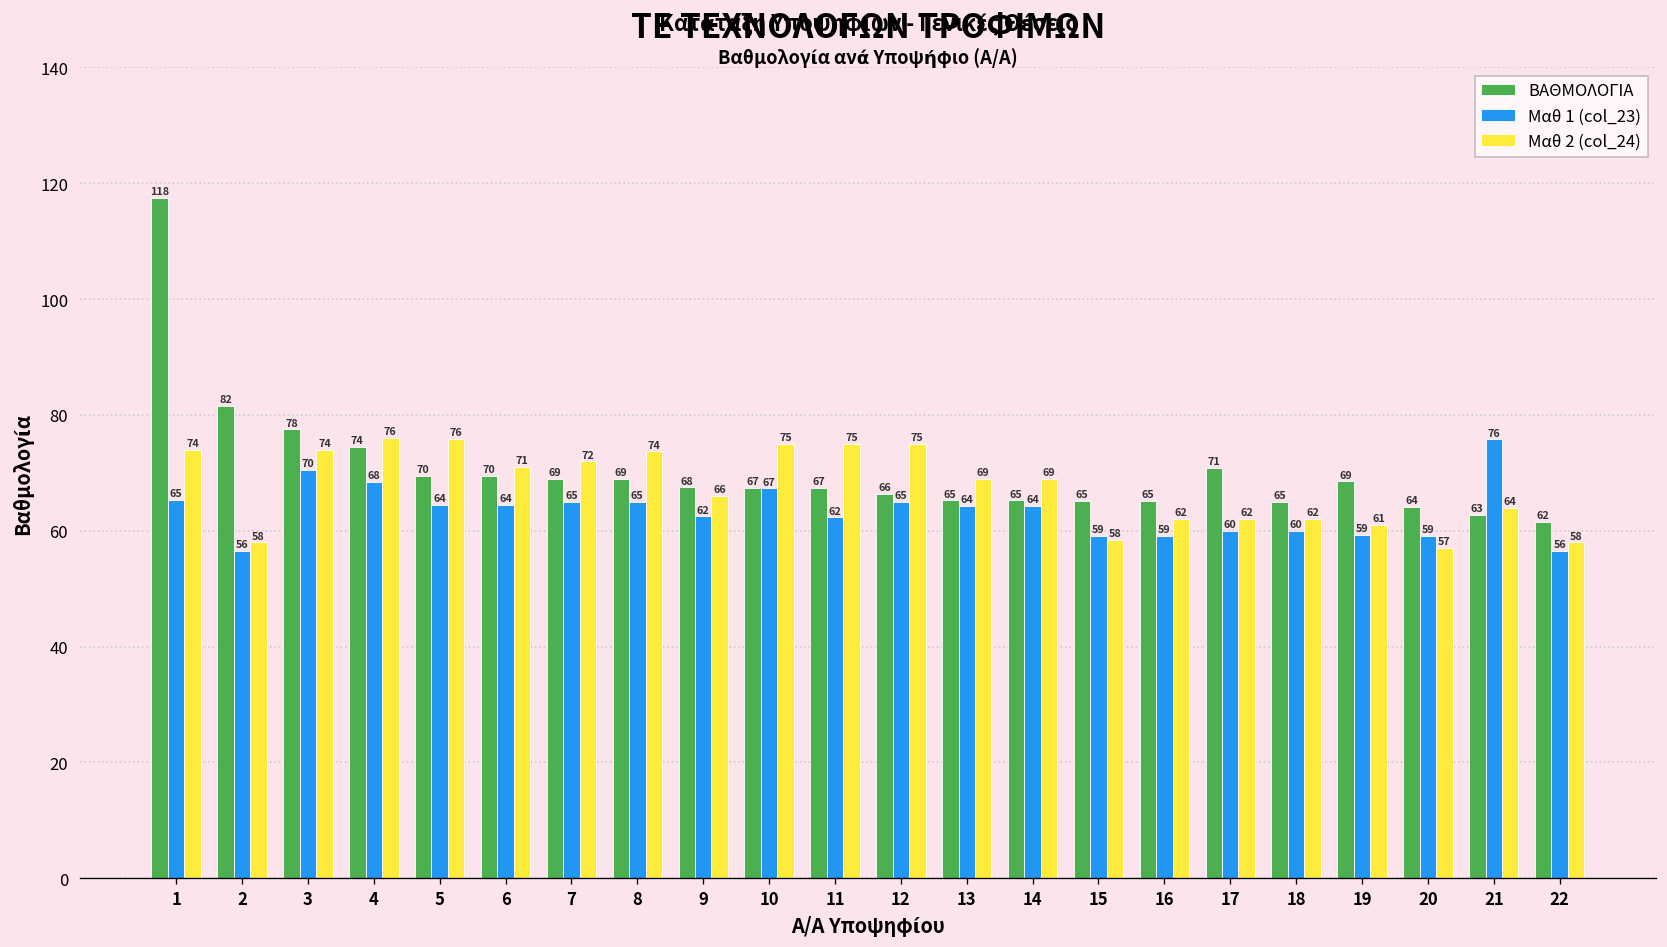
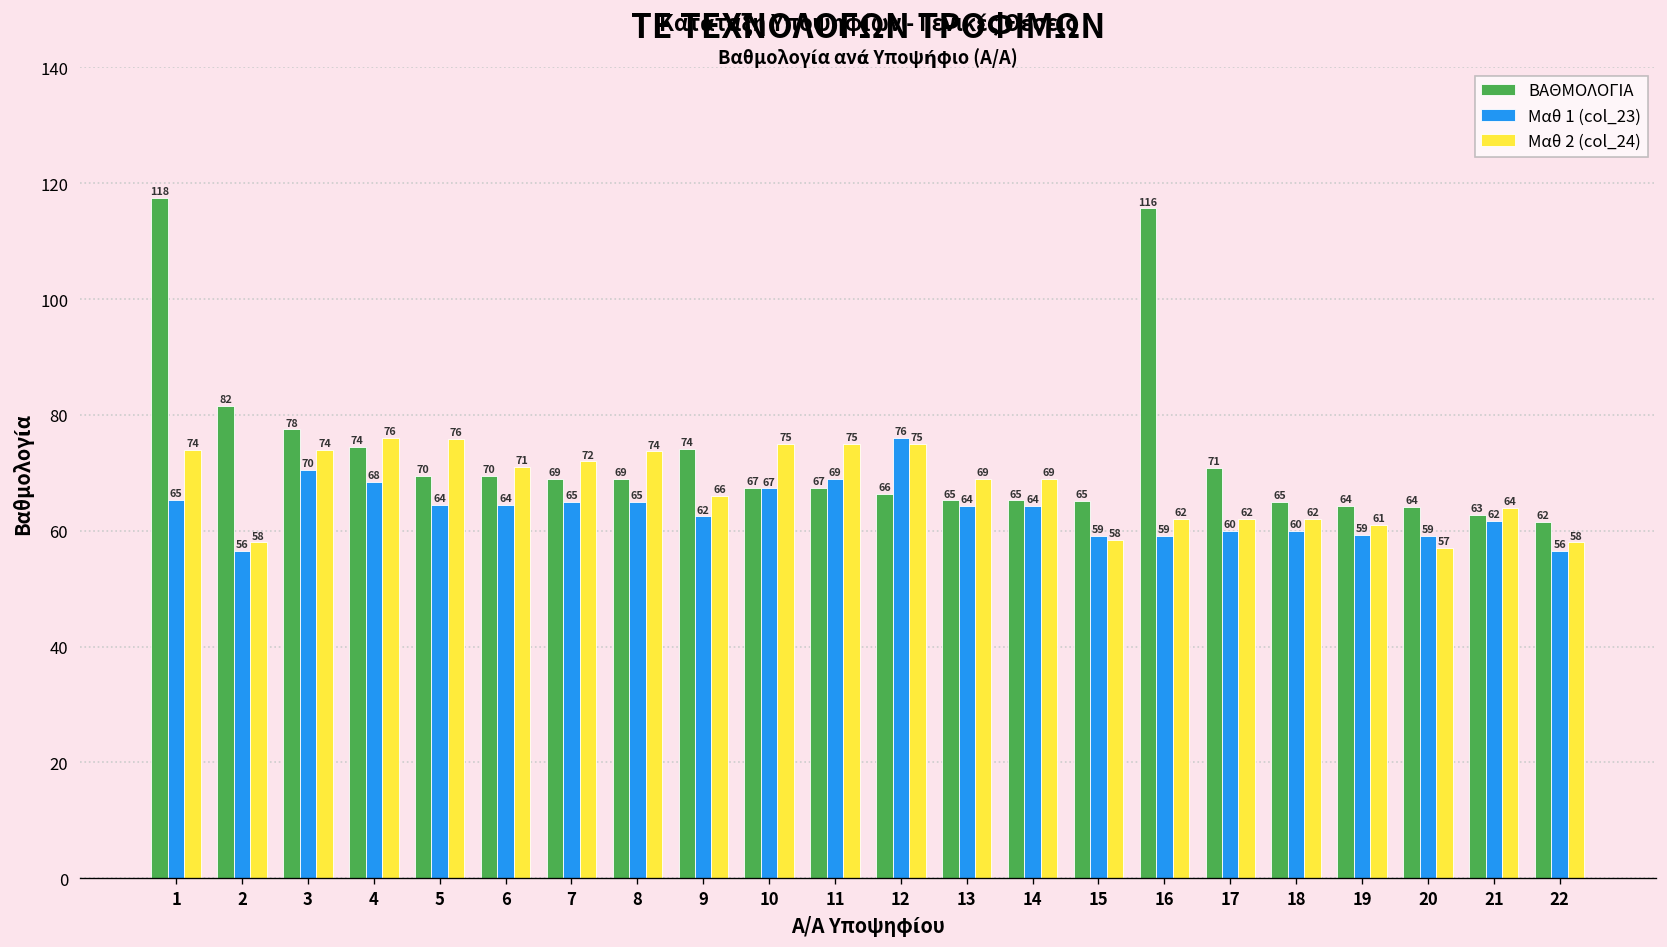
  {
    "ΒΑΘΜΟΛΟΓΙΑ": {
      "1": 118,
      "2": 82,
      "3": 78,
      "4": 74,
      "5": 70,
      "6": 70,
      "7": 69,
      "8": 69,
-     "9": 68,
+     "9": 74,
      "10": 67,
      "11": 67,
      "12": 66,
      "13": 65,
      "14": 65,
      "15": 65,
-     "16": 65,
+     "16": 116,
      "17": 71,
      "18": 65,
-     "19": 69,
+     "19": 64,
      "20": 64,
      "21": 63,
      "22": 62
    },
    "Μαθ 1 (col_23)": {
      "1": 65,
      "2": 56,
      "3": 70,
      "4": 68,
      "5": 64,
      "6": 64,
      "7": 65,
      "8": 65,
      "9": 62,
      "10": 67,
-     "11": 62,
-     "12": 65,
+     "11": 69,
+     "12": 76,
      "13": 64,
      "14": 64,
      "15": 59,
      "16": 59,
      "17": 60,
      "18": 60,
      "19": 59,
      "20": 59,
-     "21": 76,
+     "21": 62,
      "22": 56
    },
    "Μαθ 2 (col_24)": {
      "1": 74,
      "2": 58,
      "3": 74,
      "4": 76,
      "5": 76,
      "6": 71,
      "7": 72,
      "8": 74,
      "9": 66,
      "10": 75,
      "11": 75,
      "12": 75,
      "13": 69,
      "14": 69,
      "15": 58,
      "16": 62,
      "17": 62,
      "18": 62,
      "19": 61,
      "20": 57,
      "21": 64,
      "22": 58
    }
  }
